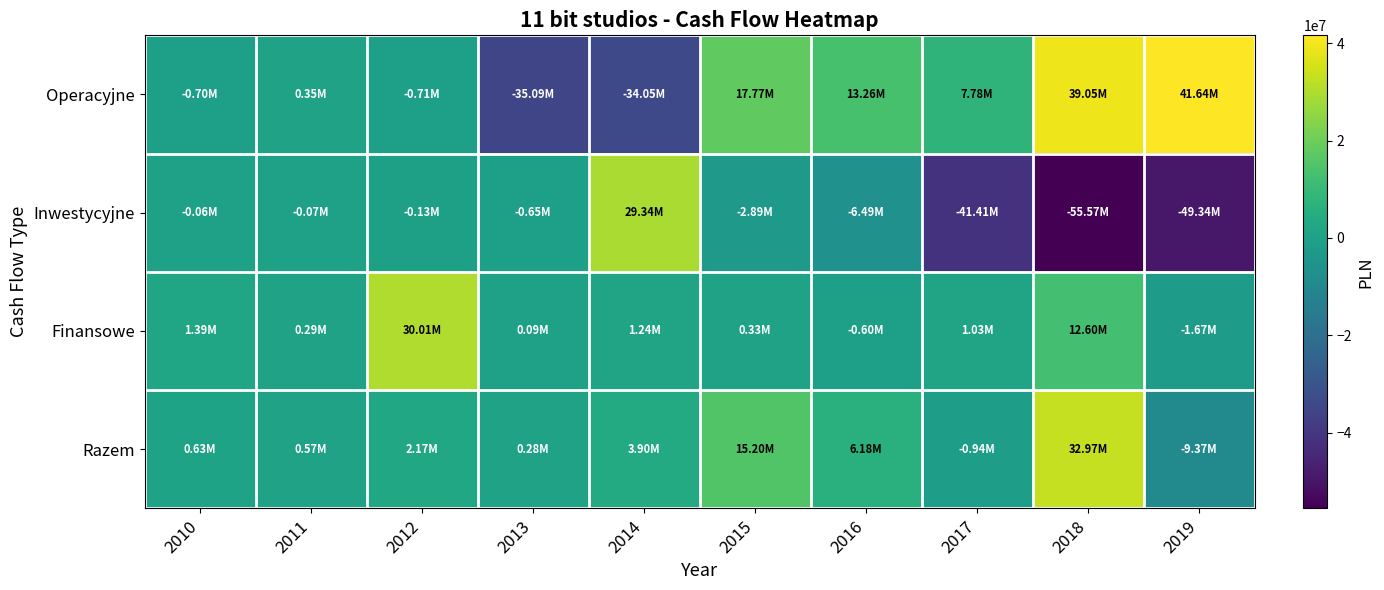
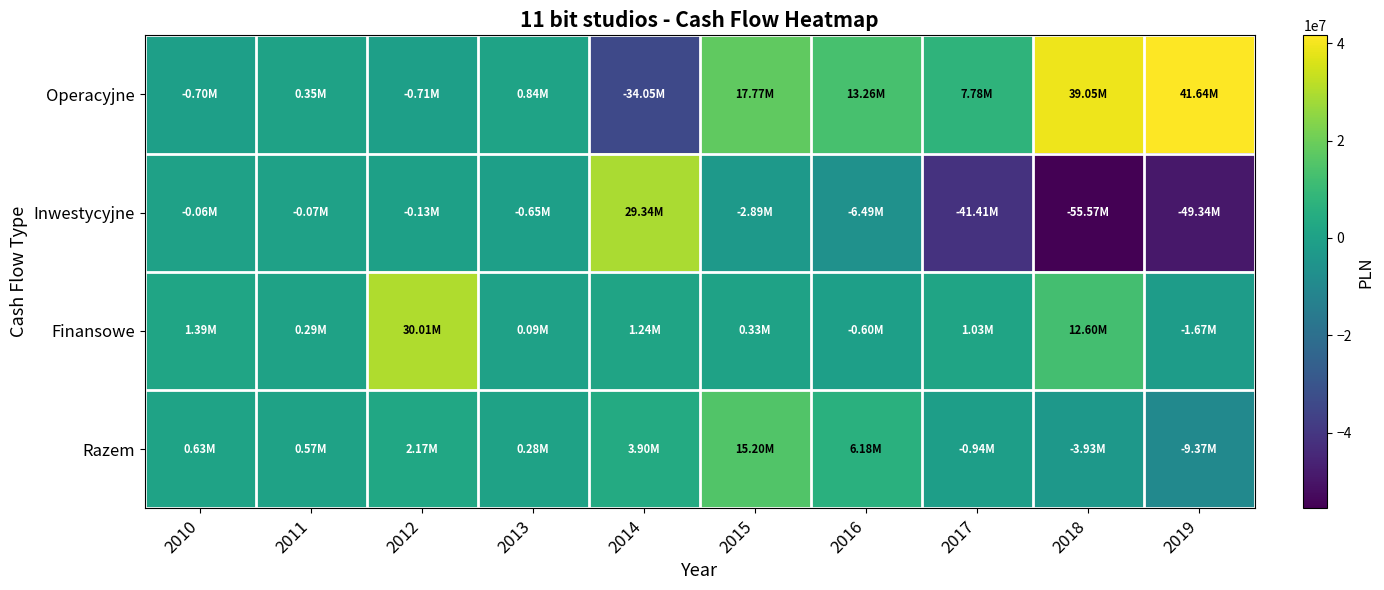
  {
    "Operacyjne": {
      "2010": "-0.70M",
      "2011": "0.35M",
      "2012": "-0.71M",
-     "2013": "-35.09M",
+     "2013": "0.84M",
      "2014": "-34.05M",
      "2015": "17.77M",
      "2016": "13.26M",
      "2017": "7.78M",
      "2018": "39.05M",
      "2019": "41.64M"
    },
    "Inwestycyjne": {
      "2010": "-0.06M",
      "2011": "-0.07M",
      "2012": "-0.13M",
      "2013": "-0.65M",
      "2014": "29.34M",
      "2015": "-2.89M",
      "2016": "-6.49M",
      "2017": "-41.41M",
      "2018": "-55.57M",
      "2019": "-49.34M"
    },
    "Finansowe": {
      "2010": "1.39M",
      "2011": "0.29M",
      "2012": "30.01M",
      "2013": "0.09M",
      "2014": "1.24M",
      "2015": "0.33M",
      "2016": "-0.60M",
      "2017": "1.03M",
      "2018": "12.60M",
      "2019": "-1.67M"
    },
    "Razem": {
      "2010": "0.63M",
      "2011": "0.57M",
      "2012": "2.17M",
      "2013": "0.28M",
      "2014": "3.90M",
      "2015": "15.20M",
      "2016": "6.18M",
      "2017": "-0.94M",
-     "2018": "32.97M",
+     "2018": "-3.93M",
      "2019": "-9.37M"
    }
  }
